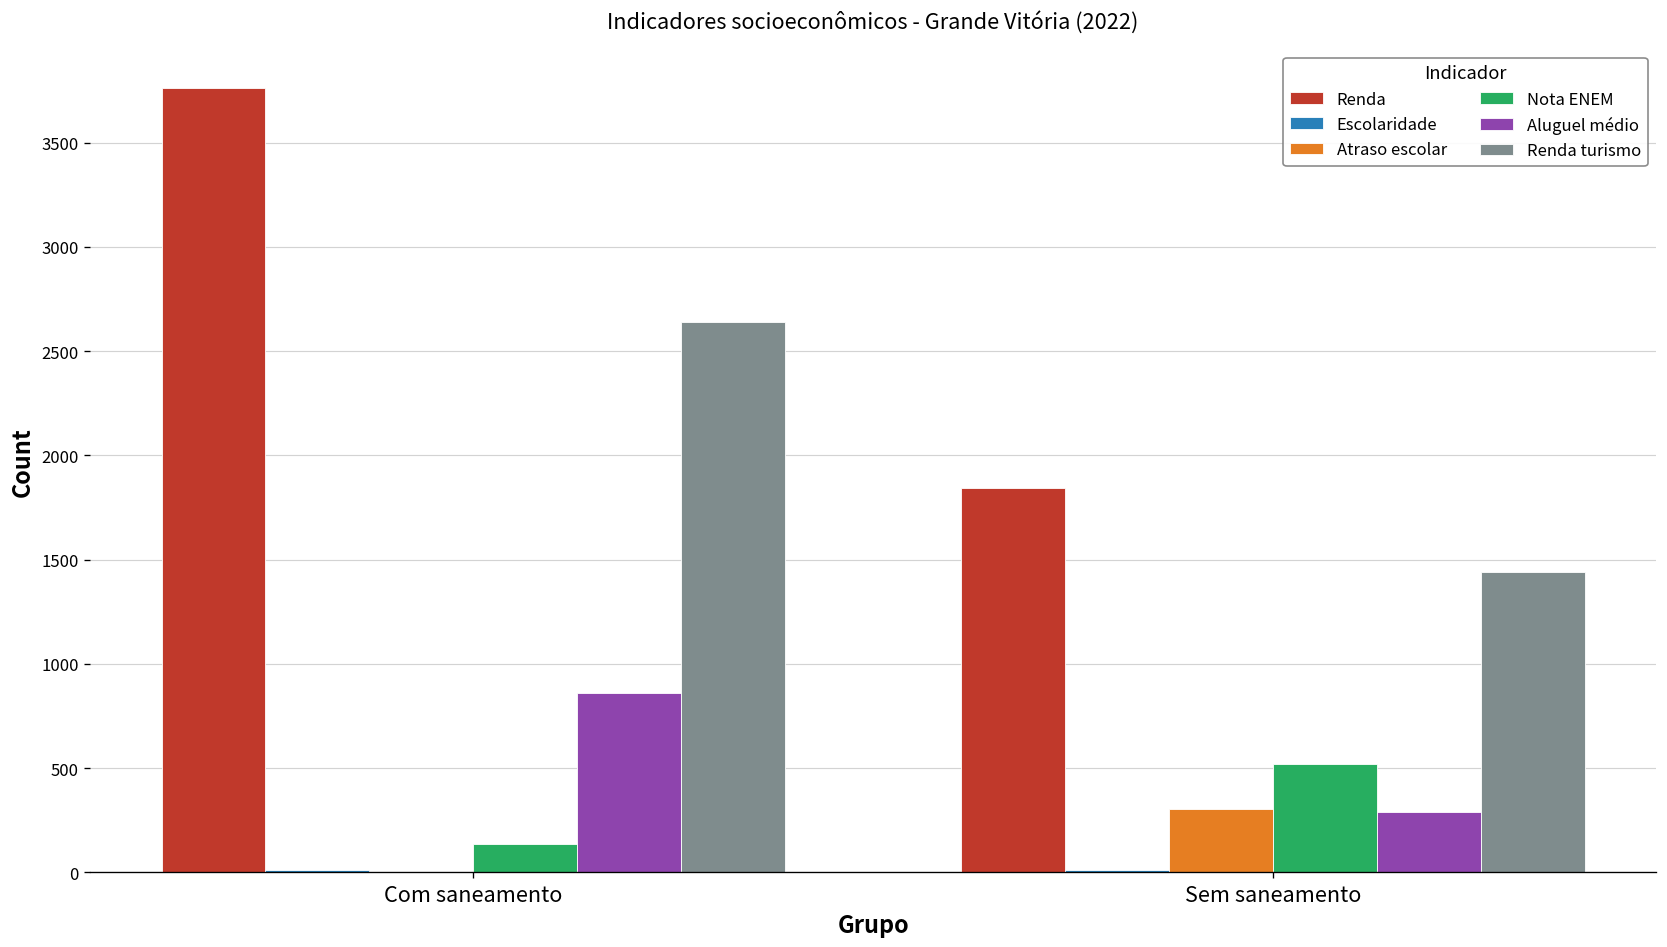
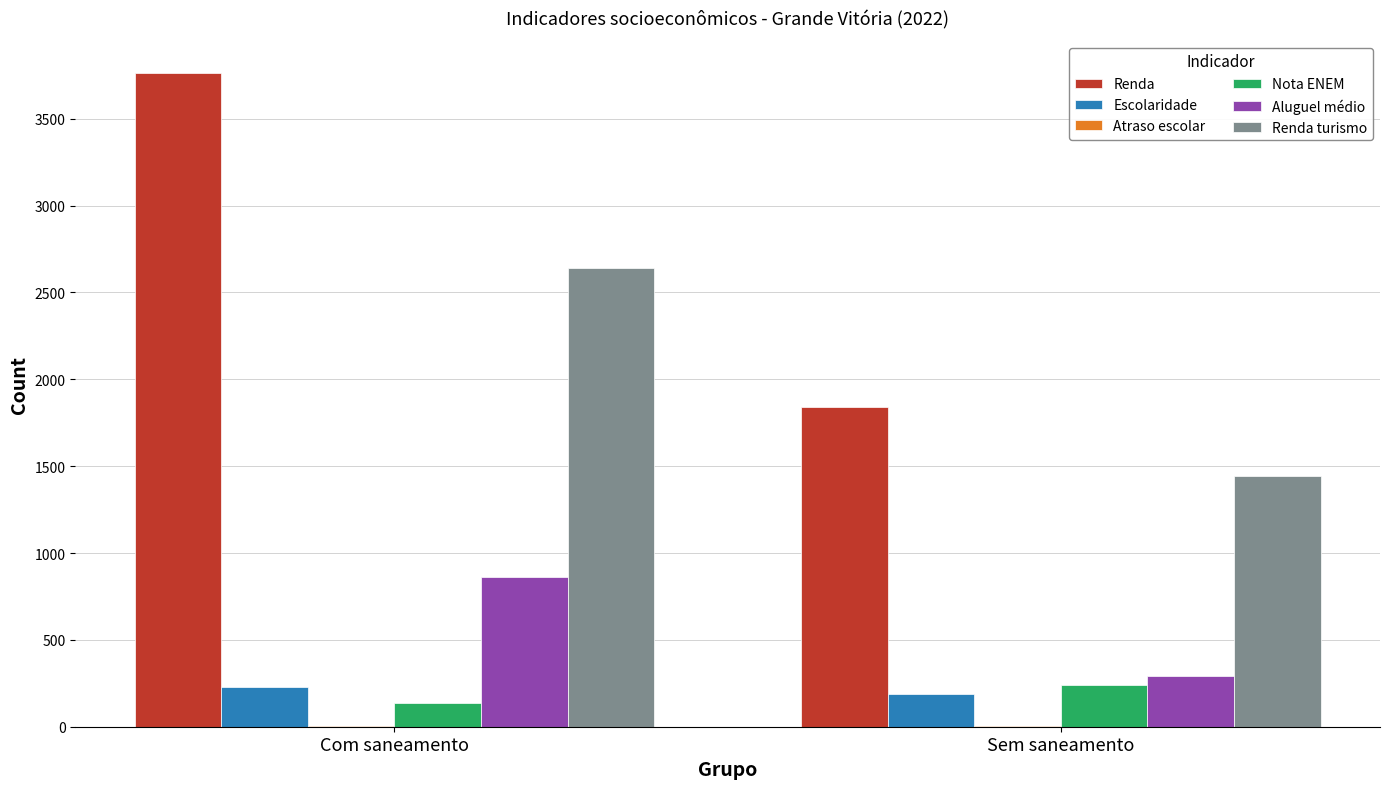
  {
    "Renda": {
      "Com saneamento": 3760,
      "Sem saneamento": 1840
    },
    "Escolaridade": {
-     "Com saneamento": 10,
-     "Sem saneamento": 10
+     "Com saneamento": 230,
+     "Sem saneamento": 190
    },
    "Atraso escolar": {
-     "Sem saneamento": 300
+     "Sem saneamento": 0
    },
    "Nota ENEM": {
      "Com saneamento": 140,
-     "Sem saneamento": 520
+     "Sem saneamento": 240
    },
    "Aluguel médio": {
      "Com saneamento": 860,
      "Sem saneamento": 290
    },
    "Renda turismo": {
      "Com saneamento": 2640,
      "Sem saneamento": 1440
    }
  }
